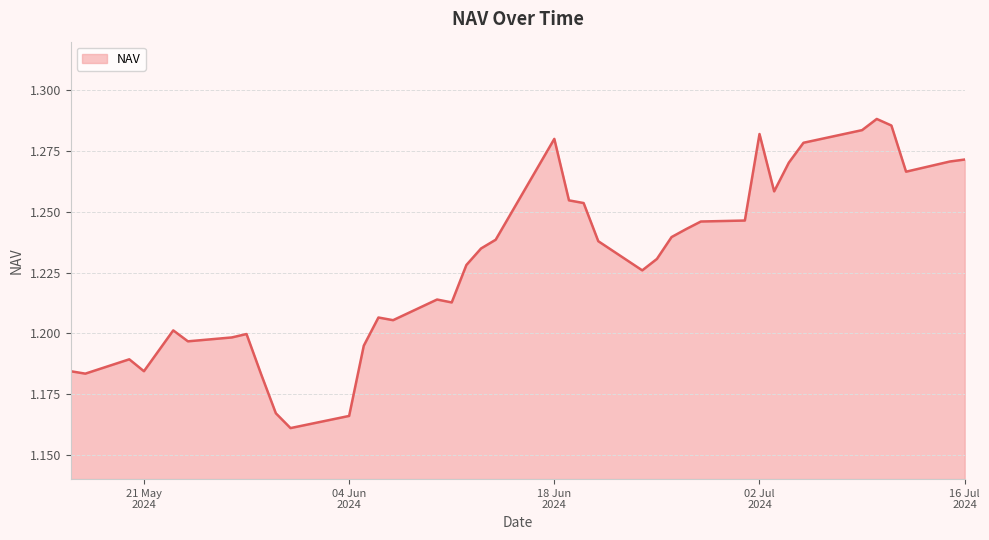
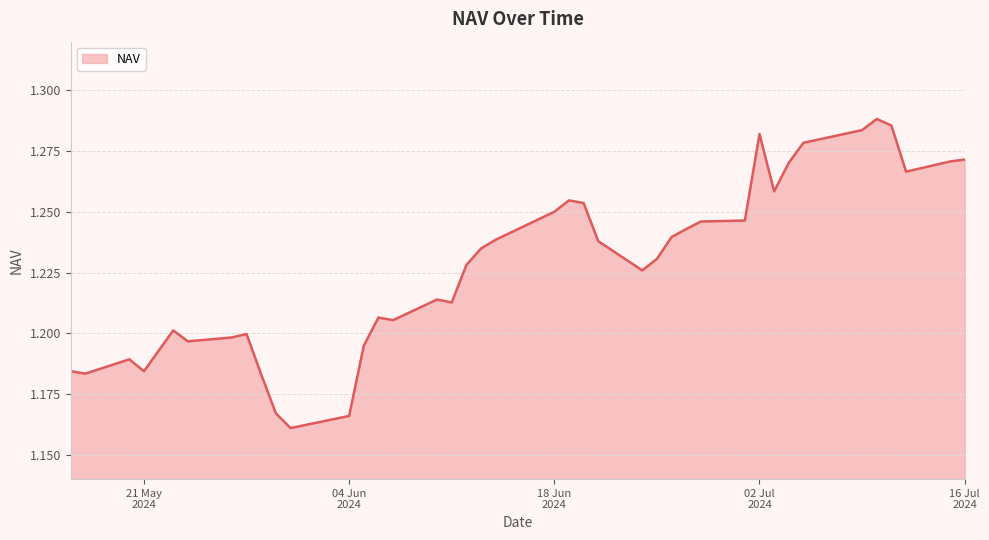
  {
    "21 May 2024": 1.184,
    "04 Jun 2024": 1.166,
-   "18 Jun 2024": 1.28,
+   "18 Jun 2024": 1.25,
    "02 Jul 2024": 1.282,
    "16 Jul 2024": 1.272
  }
